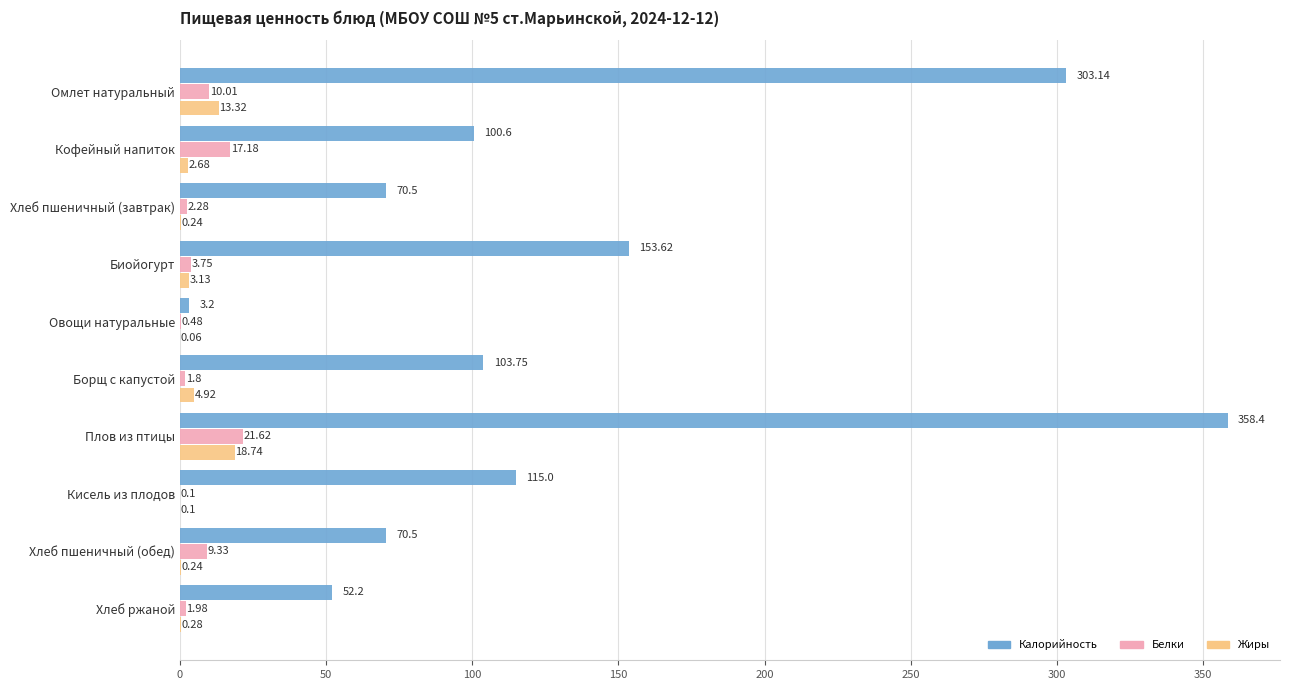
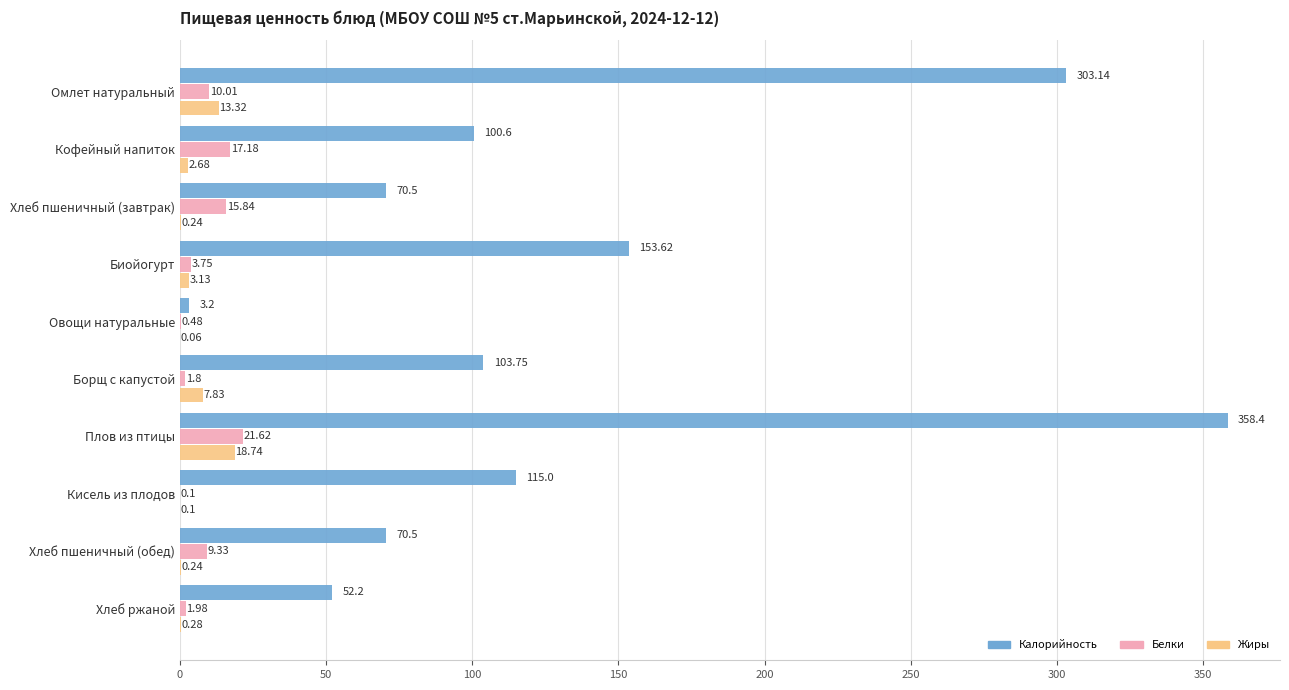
  {
    "Калорийность": {
      "Омлет натуральный": 303.14,
      "Кофейный напиток": 100.6,
      "Хлеб пшеничный (завтрак)": 70.5,
      "Биойогурт": 153.62,
      "Овощи натуральные": 3.2,
      "Борщ с капустой": 103.75,
      "Плов из птицы": 358.4,
      "Кисель из плодов": 115.0,
      "Хлеб пшеничный (обед)": 70.5,
      "Хлеб ржаной": 52.2
    },
    "Белки": {
      "Омлет натуральный": 10.01,
      "Кофейный напиток": 17.18,
-     "Хлеб пшеничный (завтрак)": 2.28,
+     "Хлеб пшеничный (завтрак)": 15.84,
      "Биойогурт": 3.75,
      "Овощи натуральные": 0.48,
      "Борщ с капустой": 1.8,
      "Плов из птицы": 21.62,
      "Кисель из плодов": 0.1,
      "Хлеб пшеничный (обед)": 9.33,
      "Хлеб ржаной": 1.98
    },
    "Жиры": {
      "Омлет натуральный": 13.32,
      "Кофейный напиток": 2.68,
      "Хлеб пшеничный (завтрак)": 0.24,
      "Биойогурт": 3.13,
      "Овощи натуральные": 0.06,
-     "Борщ с капустой": 4.92,
+     "Борщ с капустой": 7.83,
      "Плов из птицы": 18.74,
      "Кисель из плодов": 0.1,
      "Хлеб пшеничный (обед)": 0.24,
      "Хлеб ржаной": 0.28
    }
  }
